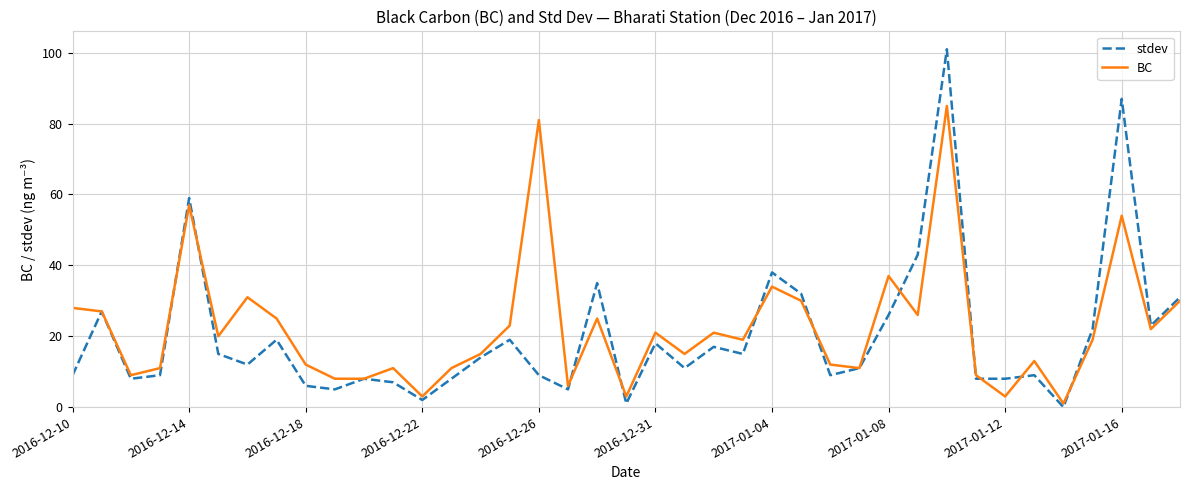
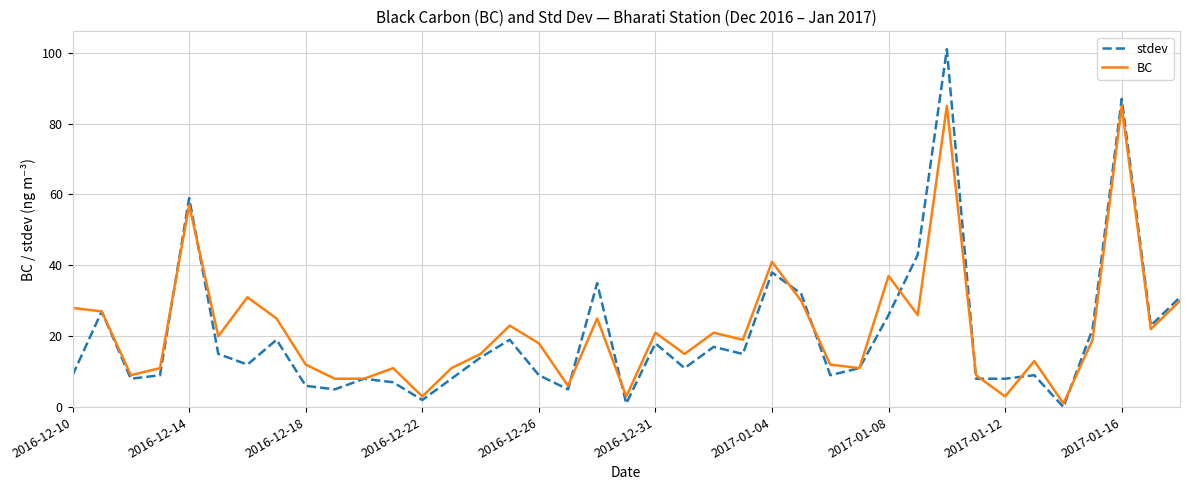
  {
    "stdev": {
      "2016-12-10": 9,
      "2016-12-14": 59,
      "2016-12-18": 6,
      "2016-12-22": 2,
      "2016-12-26": 9,
      "2016-12-31": 18,
      "2017-01-04": 38,
      "2017-01-08": 26,
      "2017-01-12": 8,
      "2017-01-16": 87
    },
    "BC": {
      "2016-12-10": 28,
      "2016-12-14": 57,
      "2016-12-18": 12,
      "2016-12-22": 3,
-     "2016-12-26": 81,
+     "2016-12-26": 18,
      "2016-12-31": 21,
-     "2017-01-04": 34,
+     "2017-01-04": 41,
      "2017-01-08": 37,
      "2017-01-12": 3,
-     "2017-01-16": 54
+     "2017-01-16": 85
    }
  }
